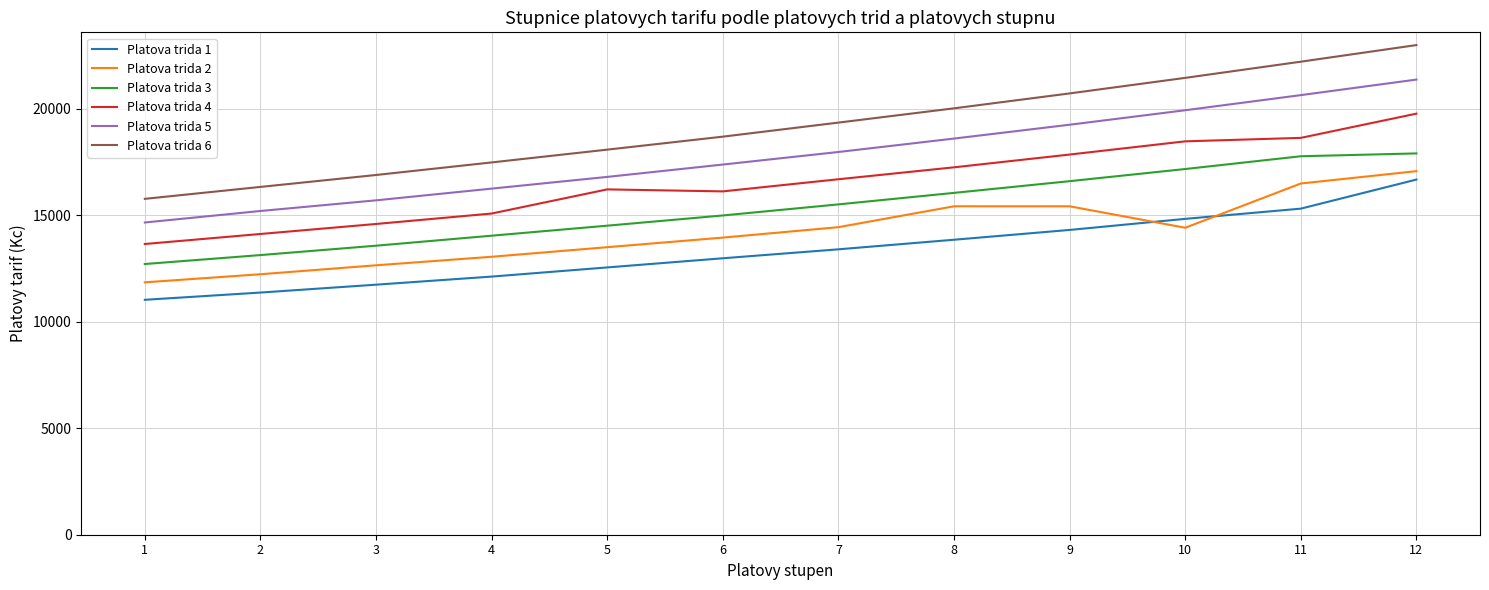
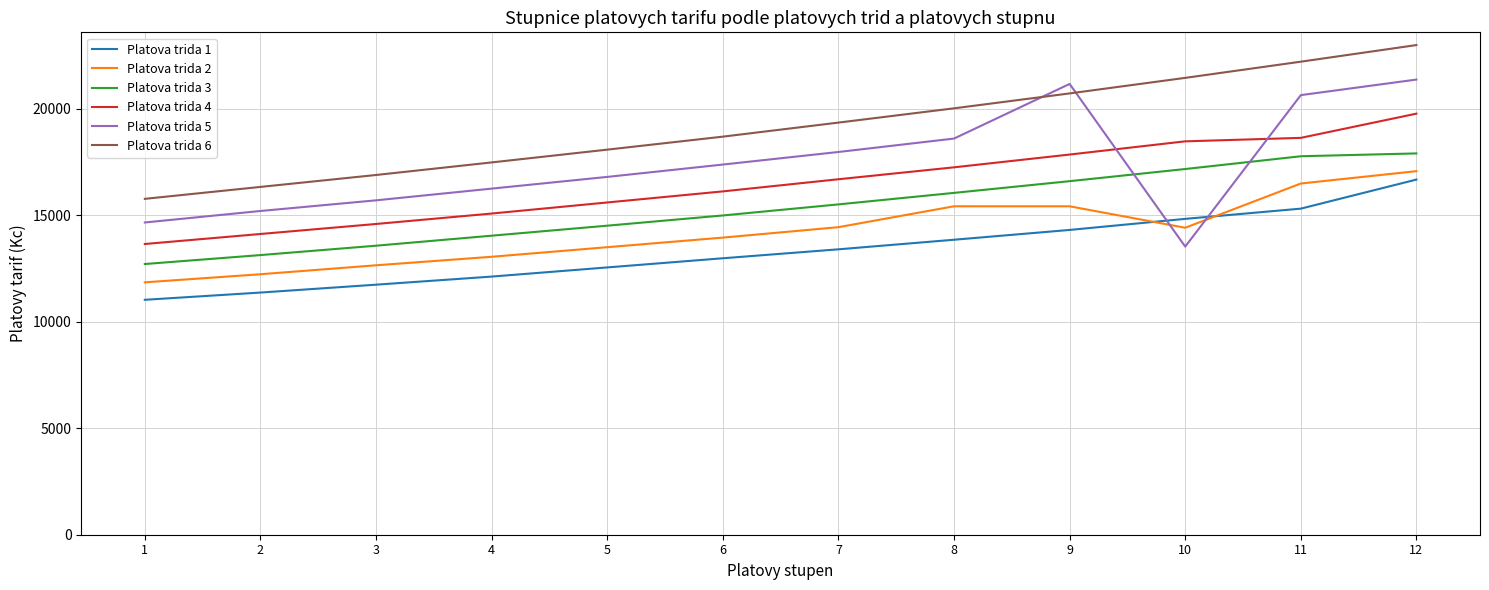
  {
    "Platova trida 1": {
      "1": 11000,
      "2": 11400,
      "3": 11700,
      "4": 12100,
      "5": 12600,
      "6": 13000,
      "7": 13400,
      "8": 13900,
      "9": 14300,
      "10": 14800,
      "11": 15300,
      "12": 16700
    },
    "Platova trida 2": {
      "1": 11900,
      "2": 12200,
      "3": 12700,
      "4": 13100,
      "5": 13500,
      "6": 14000,
      "7": 14400,
      "8": 15400,
      "9": 15400,
      "10": 14400,
      "11": 16500,
      "12": 17100
    },
    "Platova trida 3": {
      "1": 12700,
      "2": 13100,
      "3": 13600,
      "4": 14000,
      "5": 14500,
      "6": 15000,
      "7": 15500,
      "8": 16100,
      "9": 16600,
      "10": 17200,
      "11": 17800,
      "12": 17900
    },
    "Platova trida 4": {
      "1": 13700,
      "2": 14100,
      "3": 14600,
      "4": 15100,
-     "5": 16200,
+     "5": 15600,
      "6": 16100,
      "7": 16700,
      "8": 17300,
      "9": 17900,
      "10": 18500,
      "11": 18600,
      "12": 19800
    },
    "Platova trida 5": {
      "1": 14700,
      "2": 15200,
      "3": 15700,
      "4": 16300,
      "5": 16800,
      "6": 17400,
      "7": 18000,
      "8": 18600,
-     "9": 19300,
-     "10": 19900,
+     "9": 21200,
+     "10": 13500,
      "11": 20600,
      "12": 21400
    },
    "Platova trida 6": {
      "1": 15800,
      "2": 16300,
      "3": 16900,
      "4": 17500,
      "5": 18100,
      "6": 18700,
      "7": 19400,
      "8": 20000,
      "9": 20700,
      "10": 21500,
      "11": 22200,
      "12": 23000
    }
  }
